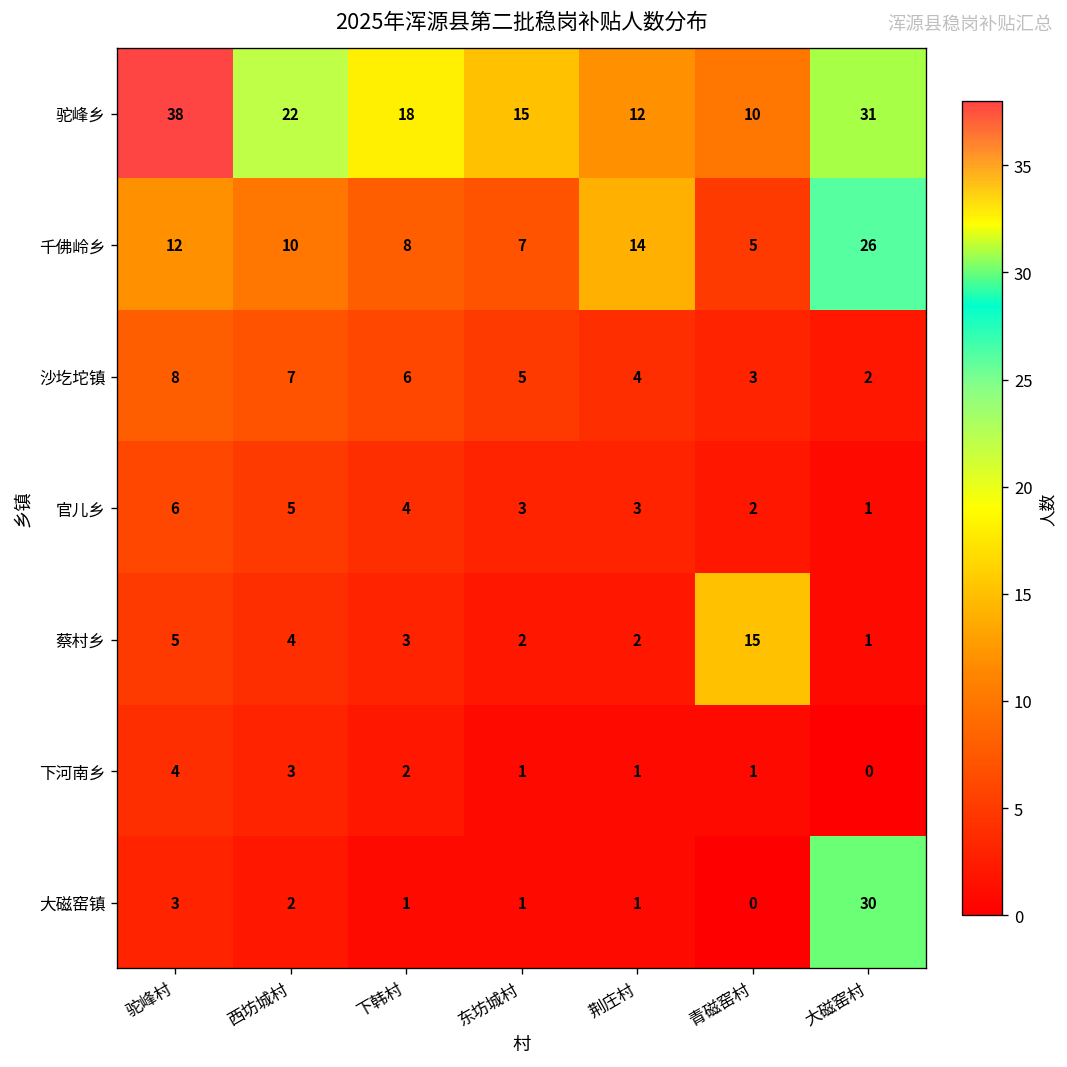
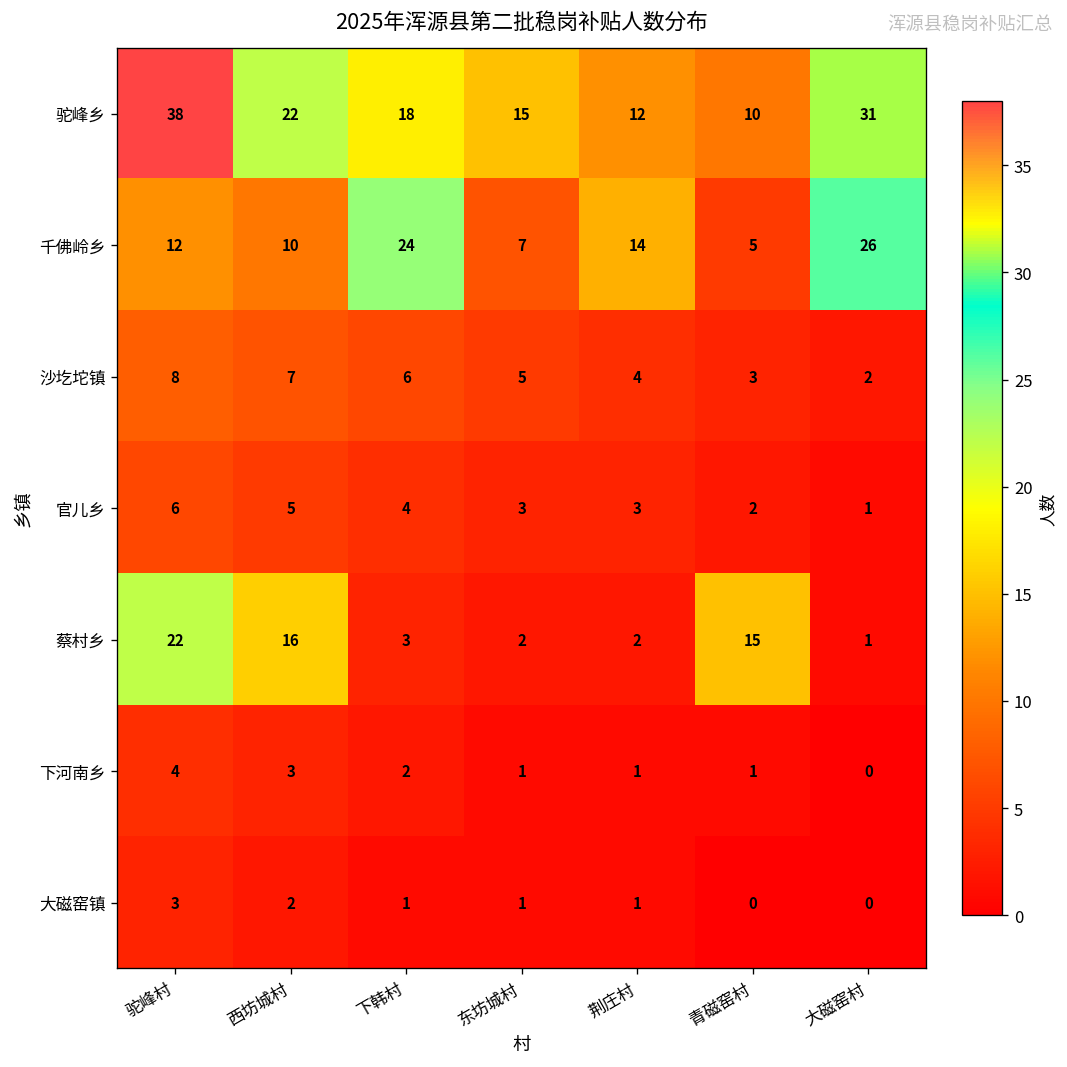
  {
    "驼峰乡": {
      "驼峰村": 38,
      "西坊城村": 22,
      "下韩村": 18,
      "东坊城村": 15,
      "荆庄村": 12,
      "青磁窑村": 10,
      "大磁窑村": 31
    },
    "千佛岭乡": {
      "驼峰村": 12,
      "西坊城村": 10,
-     "下韩村": 8,
+     "下韩村": 24,
      "东坊城村": 7,
      "荆庄村": 14,
      "青磁窑村": 5,
      "大磁窑村": 26
    },
    "沙圪坨镇": {
      "驼峰村": 8,
      "西坊城村": 7,
      "下韩村": 6,
      "东坊城村": 5,
      "荆庄村": 4,
      "青磁窑村": 3,
      "大磁窑村": 2
    },
    "官儿乡": {
      "驼峰村": 6,
      "西坊城村": 5,
      "下韩村": 4,
      "东坊城村": 3,
      "荆庄村": 3,
      "青磁窑村": 2,
      "大磁窑村": 1
    },
    "蔡村乡": {
-     "驼峰村": 5,
-     "西坊城村": 4,
+     "驼峰村": 22,
+     "西坊城村": 16,
      "下韩村": 3,
      "东坊城村": 2,
      "荆庄村": 2,
      "青磁窑村": 15,
      "大磁窑村": 1
    },
    "下河南乡": {
      "驼峰村": 4,
      "西坊城村": 3,
      "下韩村": 2,
      "东坊城村": 1,
      "荆庄村": 1,
      "青磁窑村": 1,
      "大磁窑村": 0
    },
    "大磁窑镇": {
      "驼峰村": 3,
      "西坊城村": 2,
      "下韩村": 1,
      "东坊城村": 1,
      "荆庄村": 1,
      "青磁窑村": 0,
-     "大磁窑村": 30
+     "大磁窑村": 0
    }
  }
